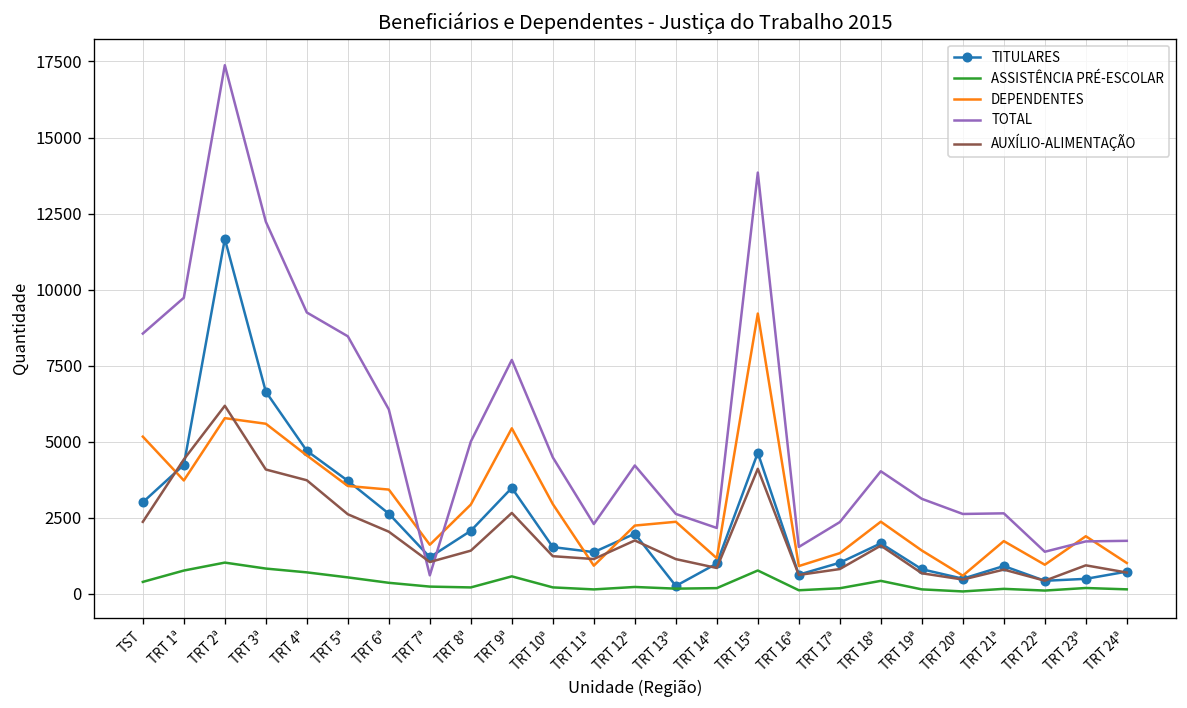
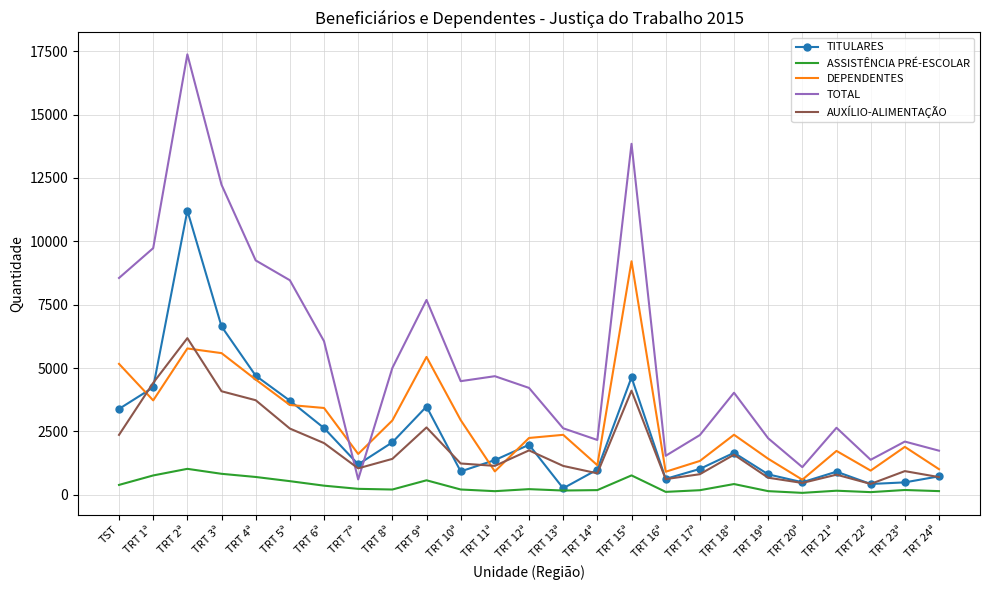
  {
    "TITULARES": {
-     "TST": 3000,
+     "TST": 3400,
      "TRT 1ª": 4200,
-     "TRT 2ª": 11700,
+     "TRT 2ª": 11200,
      "TRT 3ª": 6600,
      "TRT 4ª": 4700,
      "TRT 5ª": 3700,
      "TRT 6ª": 2600,
      "TRT 7ª": 1200,
      "TRT 8ª": 2100,
      "TRT 9ª": 3500,
-     "TRT 10ª": 1500,
+     "TRT 10ª": 900,
      "TRT 11ª": 1400,
      "TRT 12ª": 2000,
      "TRT 14ª": 1000,
      "TRT 15ª": 4600,
      "TRT 17ª": 1000,
      "TRT 19ª": 800,
      "TRT 21ª": 900,
      "TRT 23ª": 500
    },
    "ASSISTÊNCIA PRÉ-ESCOLAR": {
      "TST": 400,
      "TRT 1ª": 800,
      "TRT 2ª": 1000,
      "TRT 3ª": 800,
      "TRT 4ª": 700,
      "TRT 5ª": 500,
      "TRT 6ª": 400,
      "TRT 7ª": 200,
      "TRT 8ª": 200,
      "TRT 9ª": 600,
      "TRT 10ª": 200,
      "TRT 11ª": 100,
      "TRT 12ª": 200,
      "TRT 14ª": 200,
      "TRT 15ª": 800,
      "TRT 16ª": 100,
      "TRT 17ª": 200,
      "TRT 18ª": 400,
      "TRT 19ª": 100,
      "TRT 20ª": 100,
      "TRT 21ª": 200,
      "TRT 22ª": 100,
      "TRT 23ª": 200,
      "TRT 24ª": 100
    },
    "DEPENDENTES": {
      "TST": 5200,
      "TRT 1ª": 3700,
      "TRT 2ª": 5800,
      "TRT 3ª": 5600,
      "TRT 4ª": 4500,
      "TRT 5ª": 3500,
      "TRT 6ª": 3400,
      "TRT 7ª": 1600,
      "TRT 8ª": 2900,
      "TRT 9ª": 5400,
      "TRT 10ª": 2900,
      "TRT 11ª": 900,
      "TRT 12ª": 2200,
      "TRT 13ª": 2400,
      "TRT 14ª": 1200,
      "TRT 15ª": 9200,
      "TRT 16ª": 900,
      "TRT 17ª": 1300,
      "TRT 18ª": 2400,
      "TRT 19ª": 1400,
      "TRT 21ª": 1700,
      "TRT 22ª": 1000,
      "TRT 23ª": 1900,
      "TRT 24ª": 1000
    },
    "TOTAL": {
      "TST": 8600,
      "TRT 1ª": 9700,
      "TRT 2ª": 17400,
      "TRT 3ª": 12200,
      "TRT 4ª": 9200,
      "TRT 5ª": 8500,
      "TRT 6ª": 6100,
      "TRT 7ª": 600,
      "TRT 8ª": 5000,
      "TRT 9ª": 7700,
      "TRT 10ª": 4500,
-     "TRT 11ª": 2300,
+     "TRT 11ª": 4700,
      "TRT 12ª": 4200,
      "TRT 13ª": 2600,
      "TRT 14ª": 2200,
      "TRT 15ª": 13800,
      "TRT 16ª": 1500,
      "TRT 17ª": 2400,
      "TRT 18ª": 4000,
-     "TRT 19ª": 3100,
-     "TRT 20ª": 2600,
+     "TRT 19ª": 2200,
+     "TRT 20ª": 1100,
      "TRT 21ª": 2600,
      "TRT 22ª": 1400,
-     "TRT 23ª": 1700,
+     "TRT 23ª": 2100,
      "TRT 24ª": 1700
    },
    "AUXÍLIO-ALIMENTAÇÃO": {
      "TST": 2400,
      "TRT 1ª": 4400,
      "TRT 2ª": 6200,
      "TRT 3ª": 4100,
      "TRT 4ª": 3700,
      "TRT 5ª": 2600,
      "TRT 6ª": 2000,
      "TRT 7ª": 1000,
      "TRT 8ª": 1400,
      "TRT 9ª": 2700,
      "TRT 10ª": 1200,
      "TRT 11ª": 1100,
      "TRT 12ª": 1800,
      "TRT 13ª": 1100,
      "TRT 14ª": 800,
      "TRT 15ª": 4100,
      "TRT 17ª": 800,
      "TRT 19ª": 700,
      "TRT 21ª": 800,
      "TRT 23ª": 900
    }
  }
